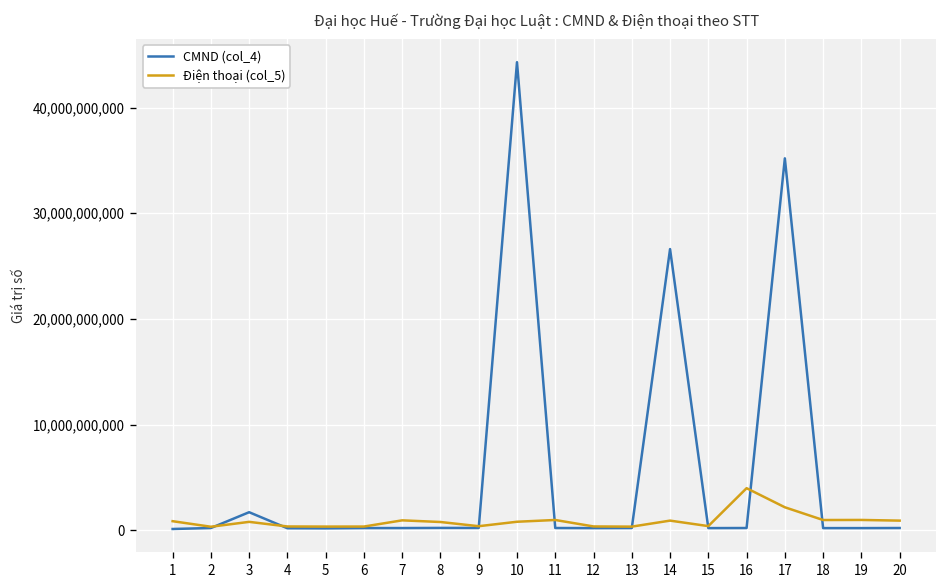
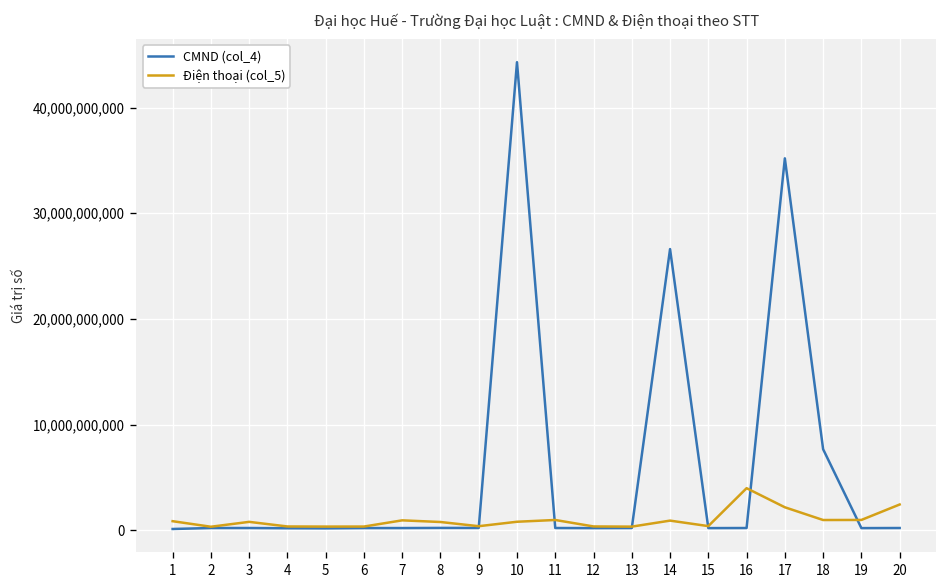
  {
    "CMND (col_4)": {
      "1": "0",
-     "3": "2,000,000,000",
+     "3": "0",
      "7": "0",
      "8": "0",
      "10": "44,000,000,000",
      "11": "0",
      "14": "27,000,000,000",
      "16": "0",
      "17": "35,000,000,000",
-     "18": "0",
+     "18": "8,000,000,000",
      "19": "0",
      "20": "0"
    },
    "Điện thoại (col_5)": {
      "1": "1,000,000,000",
      "3": "1,000,000,000",
      "7": "1,000,000,000",
      "8": "1,000,000,000",
      "10": "1,000,000,000",
      "11": "1,000,000,000",
      "14": "1,000,000,000",
      "16": "4,000,000,000",
      "17": "2,000,000,000",
      "18": "1,000,000,000",
      "19": "1,000,000,000",
-     "20": "1,000,000,000"
+     "20": "2,000,000,000"
    }
  }
